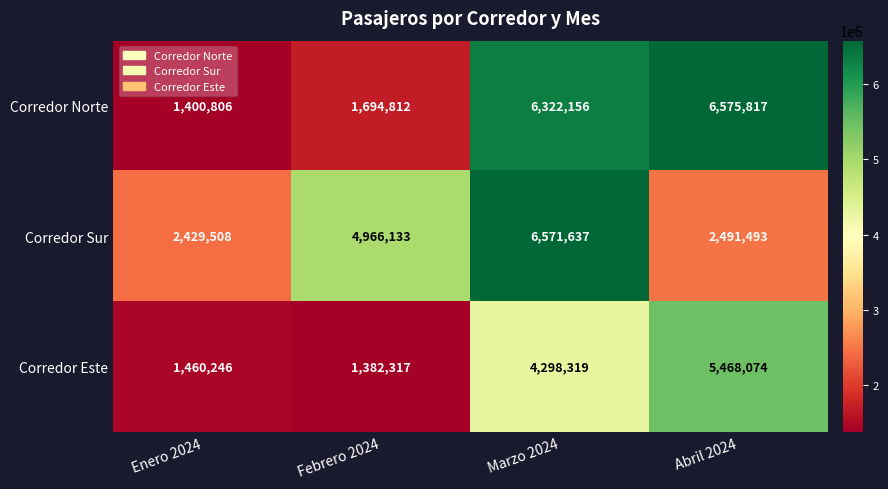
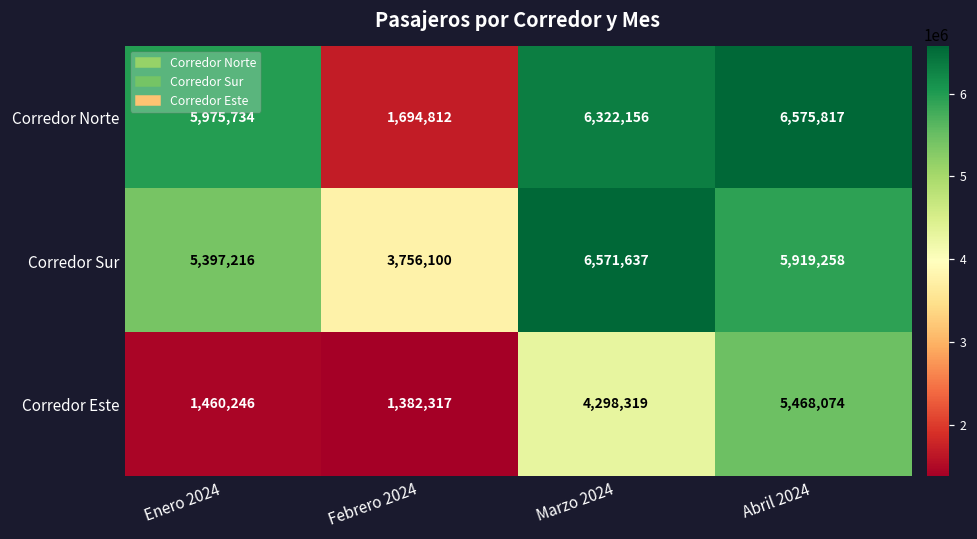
  {
    "Corredor Norte": {
-     "Enero 2024": "1,400,806",
+     "Enero 2024": "5,975,734",
      "Febrero 2024": "1,694,812",
      "Marzo 2024": "6,322,156",
      "Abril 2024": "6,575,817"
    },
    "Corredor Sur": {
-     "Enero 2024": "2,429,508",
-     "Febrero 2024": "4,966,133",
+     "Enero 2024": "5,397,216",
+     "Febrero 2024": "3,756,100",
      "Marzo 2024": "6,571,637",
-     "Abril 2024": "2,491,493"
+     "Abril 2024": "5,919,258"
    },
    "Corredor Este": {
      "Enero 2024": "1,460,246",
      "Febrero 2024": "1,382,317",
      "Marzo 2024": "4,298,319",
      "Abril 2024": "5,468,074"
    }
  }
